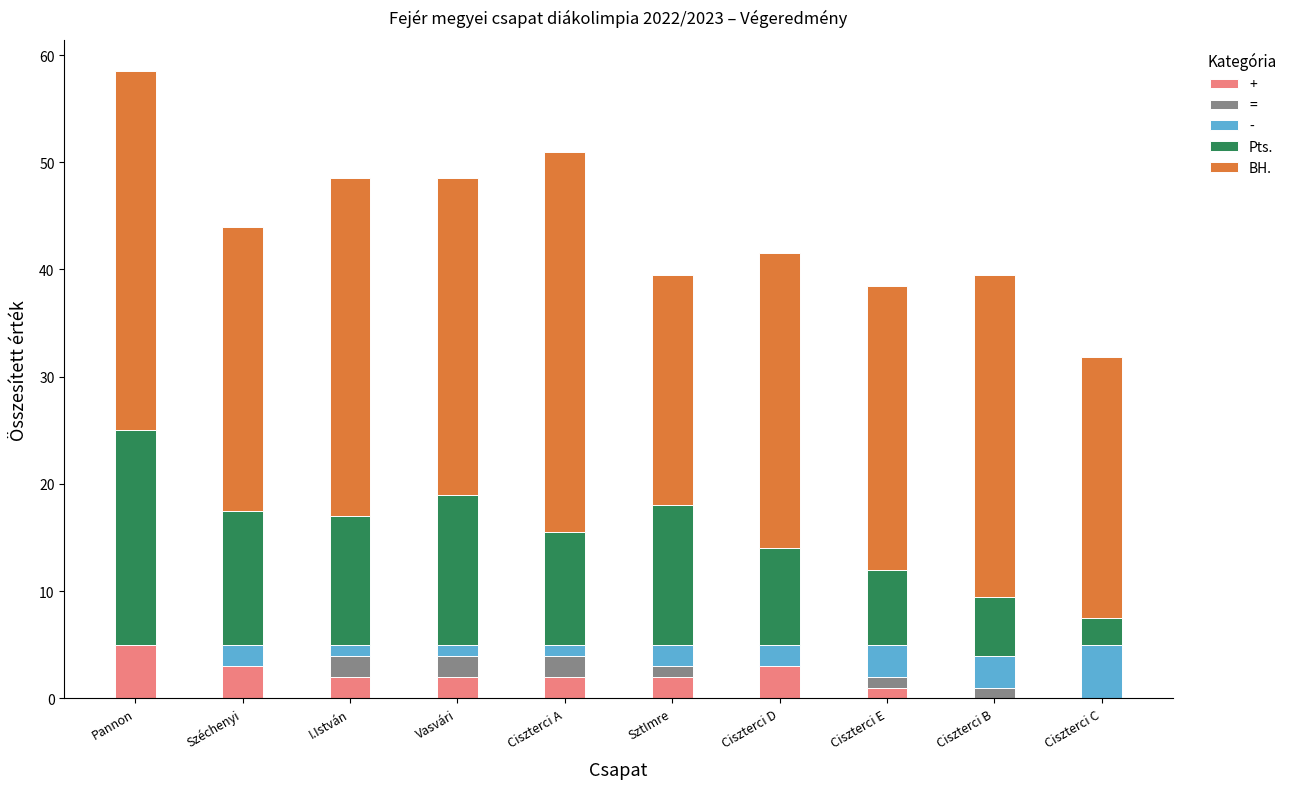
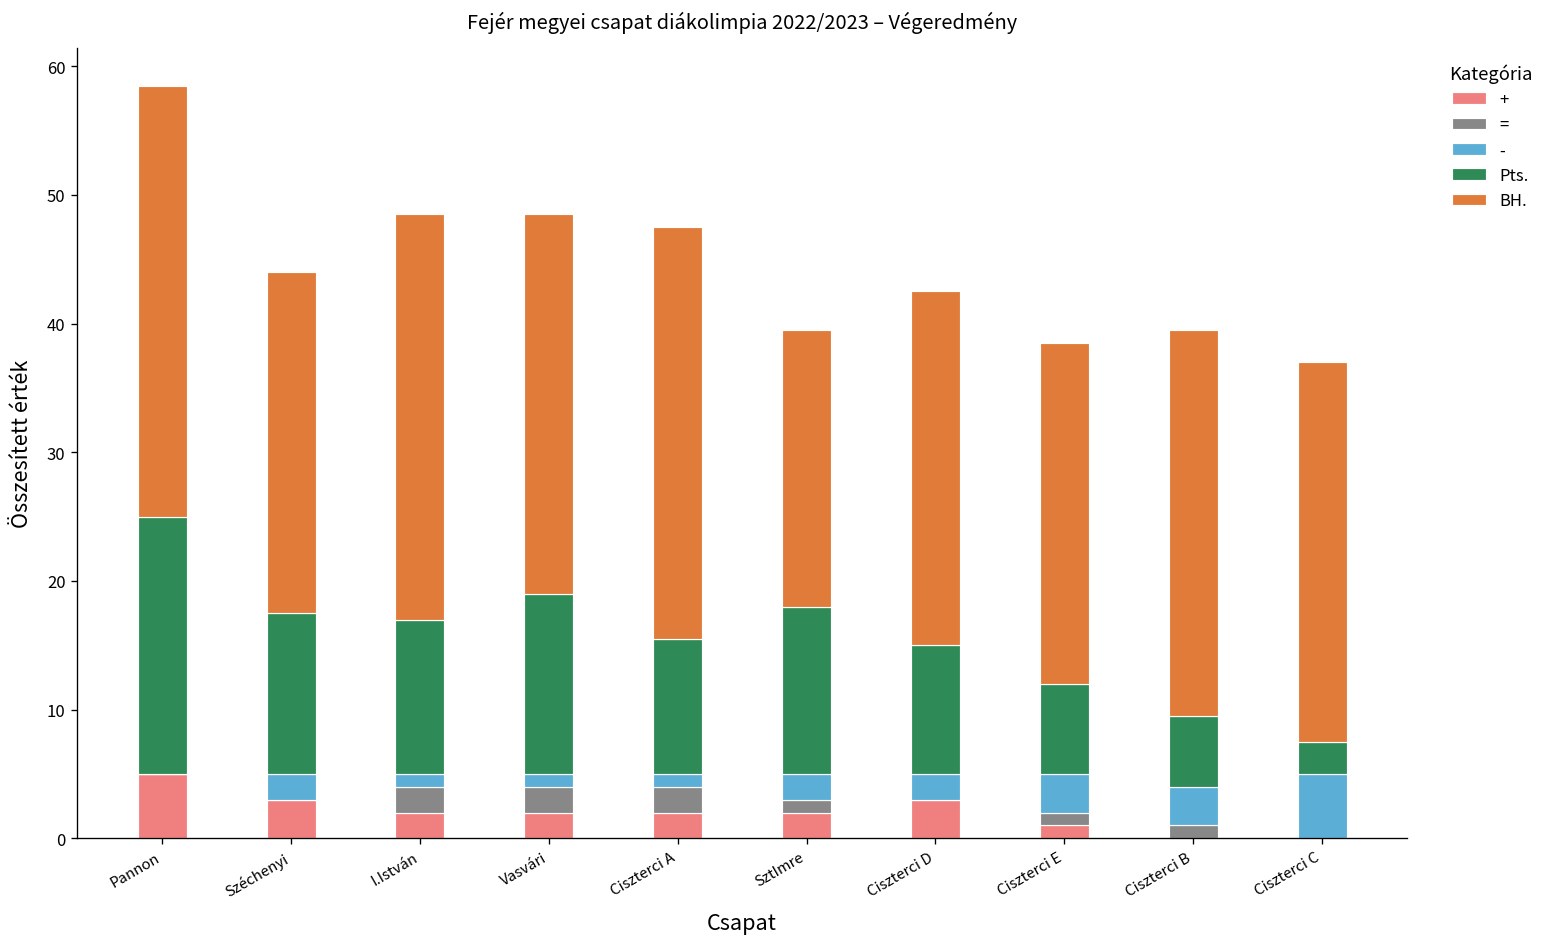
  {
    "+": {
      "Pannon": 5.0,
      "Széchenyi": 3.0,
      "I.István": 2.0,
      "Vasvári": 2.0,
      "Ciszterci A": 2.0,
      "SztImre": 2.0,
      "Ciszterci D": 3.0,
      "Ciszterci E": 1.0,
      "Ciszterci B": 0.0,
      "Ciszterci C": 0.0
    },
    "=": {
      "Pannon": 0.0,
      "Széchenyi": 0.0,
      "I.István": 2.0,
      "Vasvári": 2.0,
      "Ciszterci A": 2.0,
      "SztImre": 1.0,
      "Ciszterci D": 0.0,
      "Ciszterci E": 1.0,
      "Ciszterci B": 1.0,
      "Ciszterci C": 0.0
    },
    "-": {
      "Pannon": 0.0,
      "Széchenyi": 2.0,
      "I.István": 1.0,
      "Vasvári": 1.0,
      "Ciszterci A": 1.0,
      "SztImre": 2.0,
      "Ciszterci D": 2.0,
      "Ciszterci E": 3.0,
      "Ciszterci B": 3.0,
      "Ciszterci C": 5.0
    },
    "Pts.": {
      "Pannon": 20,
      "Széchenyi": 12.5,
      "I.István": 12,
      "Vasvári": 14,
      "Ciszterci A": 10.5,
      "SztImre": 13,
-     "Ciszterci D": 9,
+     "Ciszterci D": 10,
      "Ciszterci E": 7,
      "Ciszterci B": 5.5,
      "Ciszterci C": 2.5
    },
    "BH.": {
      "Pannon": 33.5,
      "Széchenyi": 26.5,
      "I.István": 31.5,
      "Vasvári": 29.5,
-     "Ciszterci A": 35.5,
+     "Ciszterci A": 32.0,
      "SztImre": 21.5,
      "Ciszterci D": 27.5,
      "Ciszterci E": 26.5,
      "Ciszterci B": 30.0,
-     "Ciszterci C": 24.3
+     "Ciszterci C": 29.5
    }
  }
